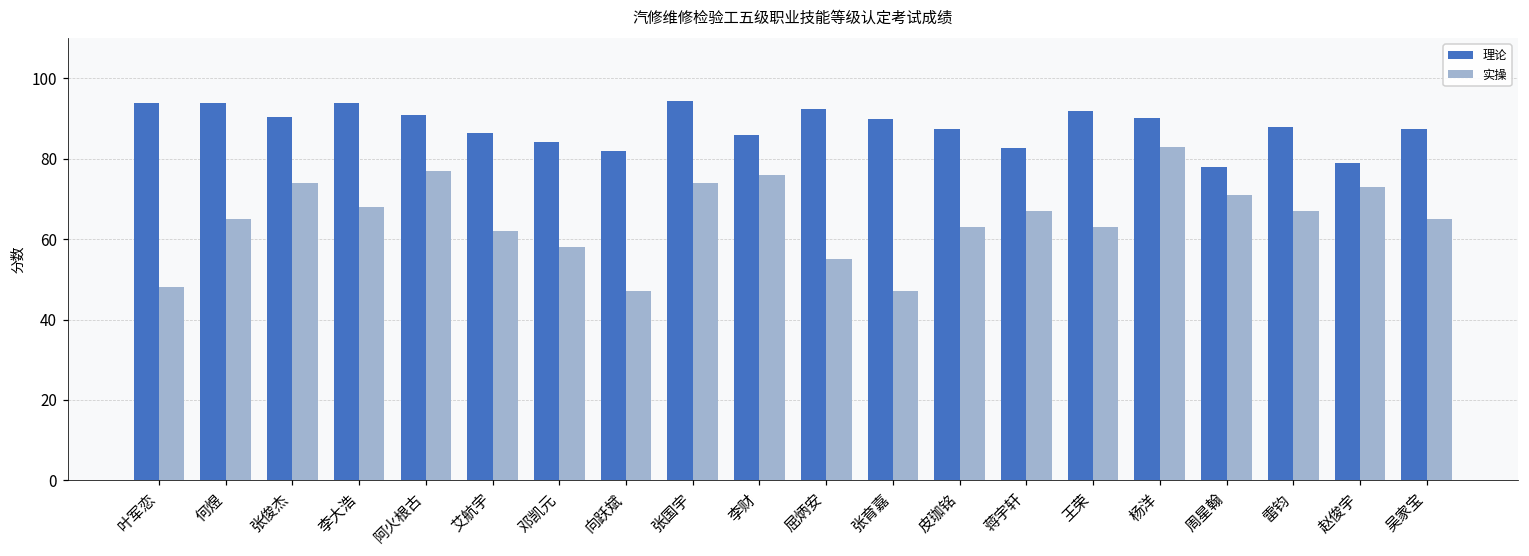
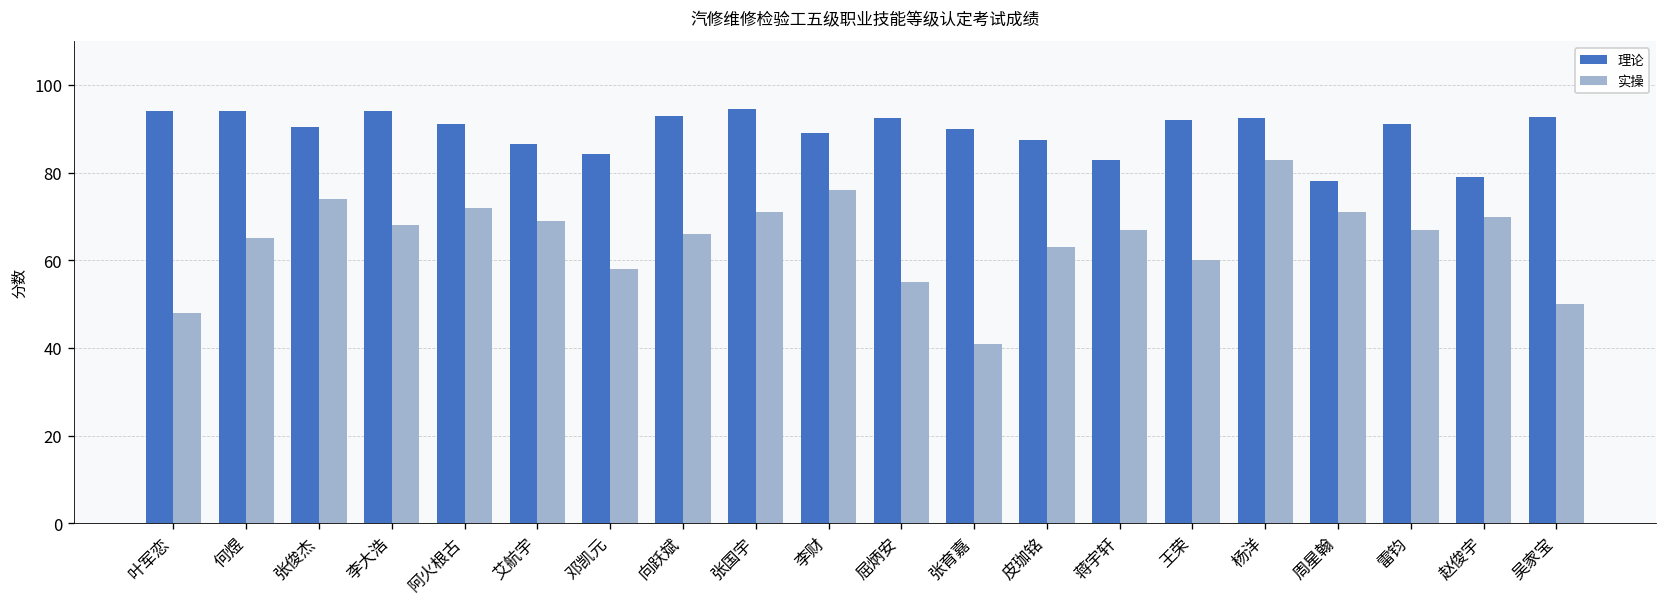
  {
    "理论": {
      "叶军恋": 94,
      "何煜": 94,
      "张俊杰": 91,
      "李大浩": 94,
      "阿火根古": 91,
      "艾航宇": 87,
      "邓凯元": 84,
-     "向跃斌": 82,
+     "向跃斌": 93,
      "张国宇": 95,
-     "李财": 86,
+     "李财": 89,
      "屈炳安": 93,
      "张育嘉": 90,
      "皮珈铭": 88,
      "蒋宇轩": 83,
      "王荣": 92,
-     "杨洋": 90,
+     "杨洋": 93,
      "周星翰": 78,
-     "雷钧": 88,
+     "雷钧": 91,
      "赵俊宇": 79,
-     "吴家宝": 88
+     "吴家宝": 93
    },
    "实操": {
      "叶军恋": 48,
      "何煜": 65,
      "张俊杰": 74,
      "李大浩": 68,
-     "阿火根古": 77,
-     "艾航宇": 62,
+     "阿火根古": 72,
+     "艾航宇": 69,
      "邓凯元": 58,
-     "向跃斌": 47,
-     "张国宇": 74,
+     "向跃斌": 66,
+     "张国宇": 71,
      "李财": 76,
      "屈炳安": 55,
-     "张育嘉": 47,
+     "张育嘉": 41,
      "皮珈铭": 63,
      "蒋宇轩": 67,
-     "王荣": 63,
+     "王荣": 60,
      "杨洋": 83,
      "周星翰": 71,
      "雷钧": 67,
-     "赵俊宇": 73,
-     "吴家宝": 65
+     "赵俊宇": 70,
+     "吴家宝": 50
    }
  }
